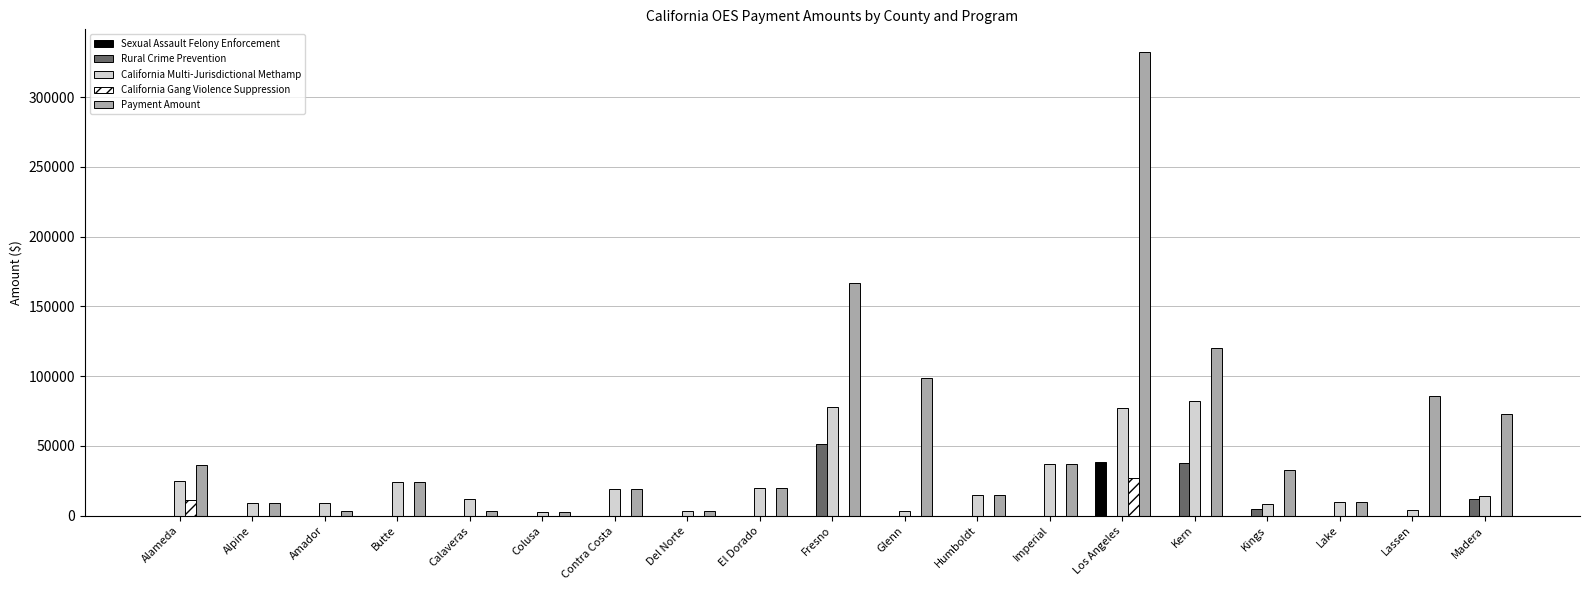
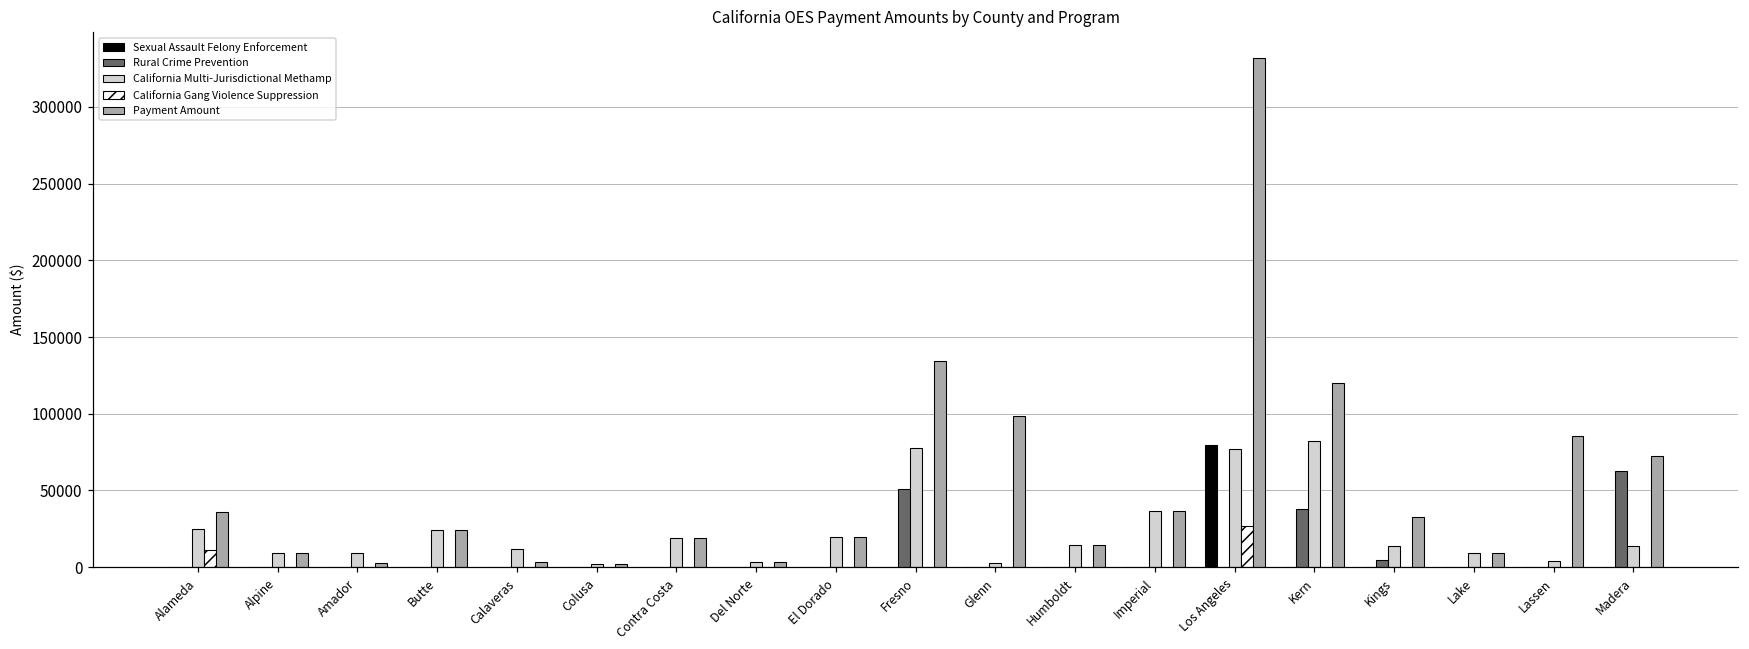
  {
    "Sexual Assault Felony Enforcement": {
      "Alameda": 0,
      "Alpine": 0,
      "Amador": 0,
      "Butte": 0,
      "Calaveras": 0,
      "Colusa": 0,
      "Contra Costa": 0,
      "Del Norte": 0,
      "El Dorado": 0,
      "Fresno": 0,
      "Glenn": 0,
      "Humboldt": 0,
      "Imperial": 0,
-     "Los Angeles": 38000,
+     "Los Angeles": 80000,
      "Kern": 0,
      "Kings": 0,
      "Lake": 0,
      "Lassen": 0,
      "Madera": 0
    },
    "Rural Crime Prevention": {
      "Alameda": 0,
      "Alpine": 0,
      "Amador": 0,
      "Butte": 0,
      "Calaveras": 0,
      "Colusa": 0,
      "Contra Costa": 0,
      "Del Norte": 0,
      "El Dorado": 0,
      "Fresno": 51000,
      "Glenn": 0,
      "Humboldt": 0,
      "Imperial": 0,
      "Los Angeles": 0,
      "Kern": 38000,
      "Kings": 4000,
      "Lake": 0,
      "Lassen": 0,
-     "Madera": 12000
+     "Madera": 62000
    },
    "California Multi-Jurisdictional Methamp": {
      "Alameda": 25000,
      "Alpine": 9000,
      "Amador": 9000,
      "Butte": 24000,
      "Calaveras": 12000,
      "Colusa": 2000,
      "Contra Costa": 19000,
      "Del Norte": 3000,
      "El Dorado": 20000,
      "Fresno": 78000,
      "Glenn": 3000,
      "Humboldt": 15000,
      "Imperial": 37000,
      "Los Angeles": 77000,
      "Kern": 82000,
-     "Kings": 8000,
+     "Kings": 14000,
      "Lake": 10000,
      "Lassen": 4000,
      "Madera": 14000
    },
    "California Gang Violence Suppression": {
      "Alameda": 11000,
      "Alpine": 0,
      "Amador": 0,
      "Butte": 0,
      "Calaveras": 0,
      "Colusa": 0,
      "Contra Costa": 0,
      "Del Norte": 0,
      "El Dorado": 0,
      "Fresno": 0,
      "Glenn": 0,
      "Humboldt": 0,
      "Imperial": 0,
      "Los Angeles": 27000,
      "Kern": 0,
      "Kings": 0,
      "Lake": 0,
      "Lassen": 0,
      "Madera": 0
    },
    "Payment Amount": {
      "Alameda": 36000,
      "Alpine": 9000,
      "Amador": 3000,
      "Butte": 24000,
      "Calaveras": 3000,
      "Colusa": 2000,
      "Contra Costa": 19000,
      "Del Norte": 3000,
      "El Dorado": 20000,
-     "Fresno": 167000,
+     "Fresno": 135000,
      "Glenn": 99000,
      "Humboldt": 15000,
      "Imperial": 37000,
      "Los Angeles": 332000,
      "Kern": 120000,
      "Kings": 33000,
      "Lake": 10000,
      "Lassen": 86000,
      "Madera": 73000
    }
  }
